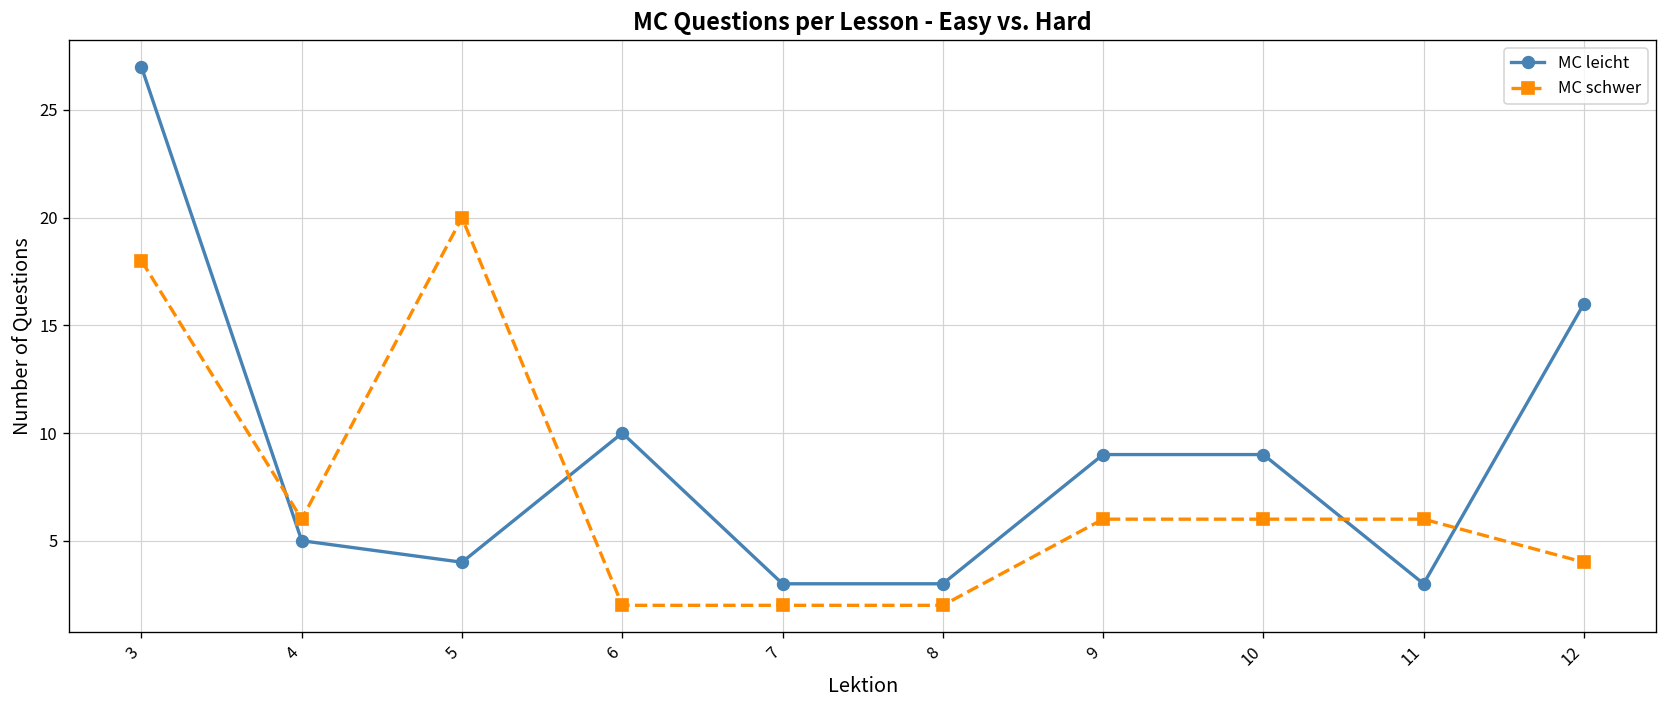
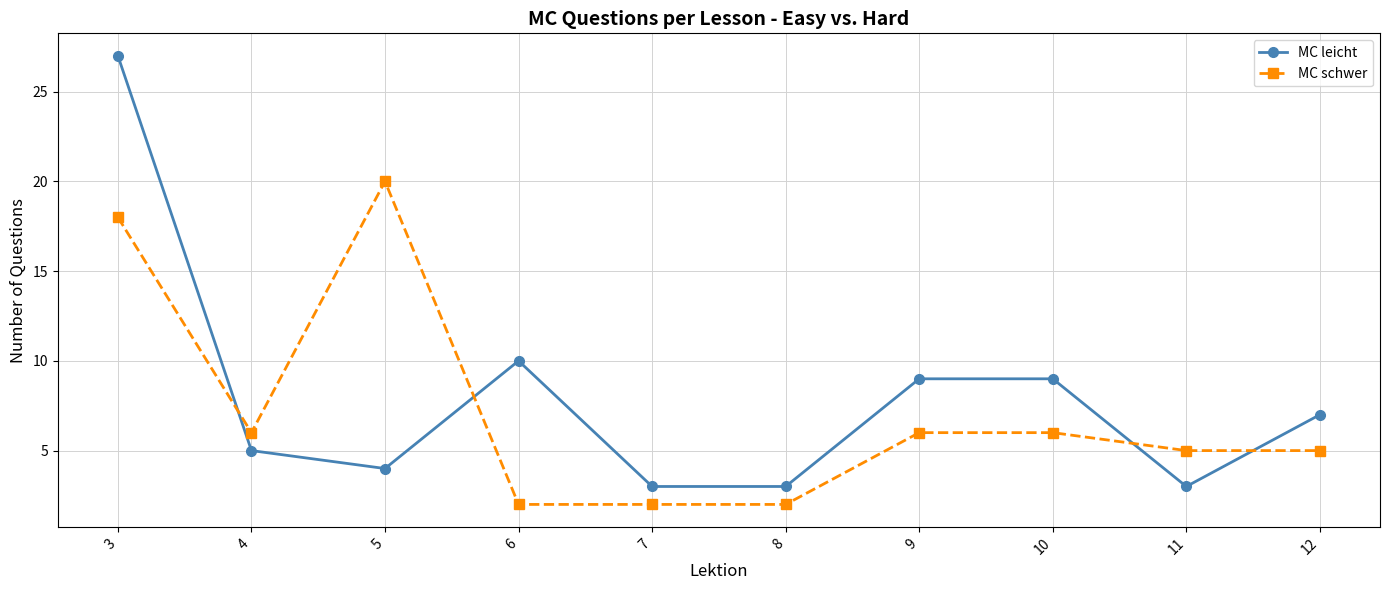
  {
    "MC leicht": {
      "3": 27,
      "4": 5,
      "5": 4,
      "6": 10,
      "7": 3,
      "8": 3,
      "9": 9,
      "10": 9,
      "11": 3,
-     "12": 16
+     "12": 7
    },
    "MC schwer": {
      "3": 18,
      "4": 6,
      "5": 20,
      "6": 2,
      "7": 2,
      "8": 2,
      "9": 6,
      "10": 6,
-     "11": 6,
-     "12": 4
+     "11": 5,
+     "12": 5
    }
  }
